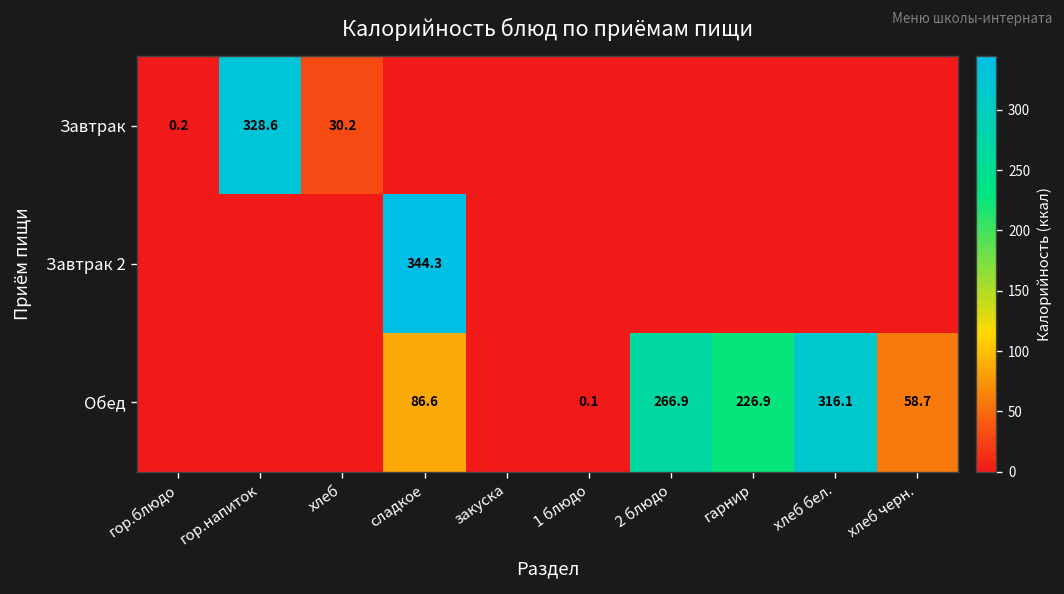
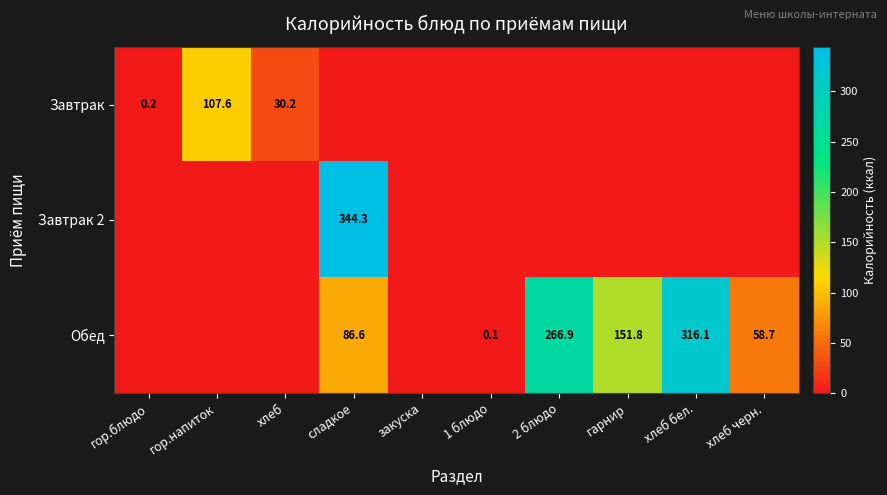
  {
    "Завтрак": {
      "гор.блюдо": 0.2,
-     "гор.напиток": 328.6,
+     "гор.напиток": 107.6,
      "хлеб": 30.2
    },
    "Завтрак 2": {
      "сладкое": 344.3
    },
    "Обед": {
      "сладкое": 86.6,
      "1 блюдо": 0.1,
      "2 блюдо": 266.9,
-     "гарнир": 226.9,
+     "гарнир": 151.8,
      "хлеб бел.": 316.1,
      "хлеб черн.": 58.7
    }
  }
